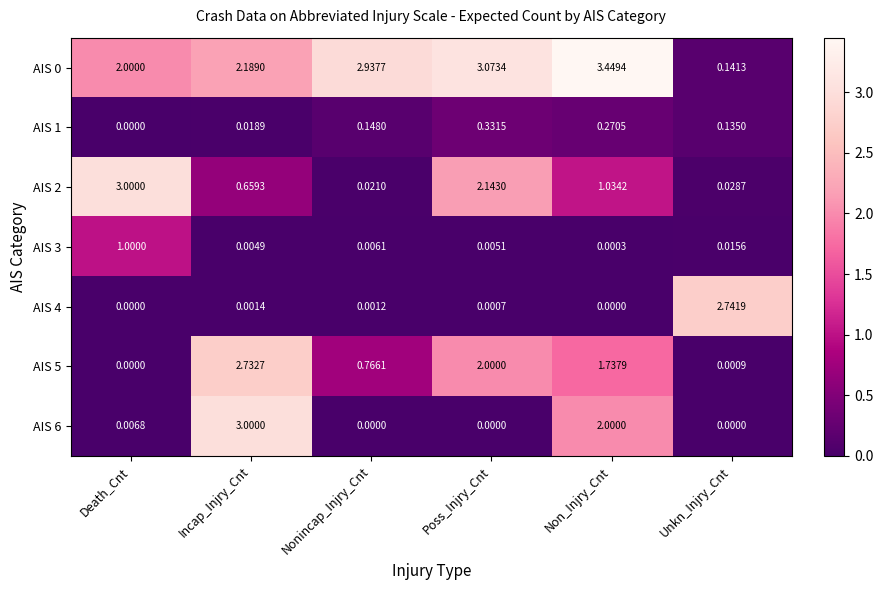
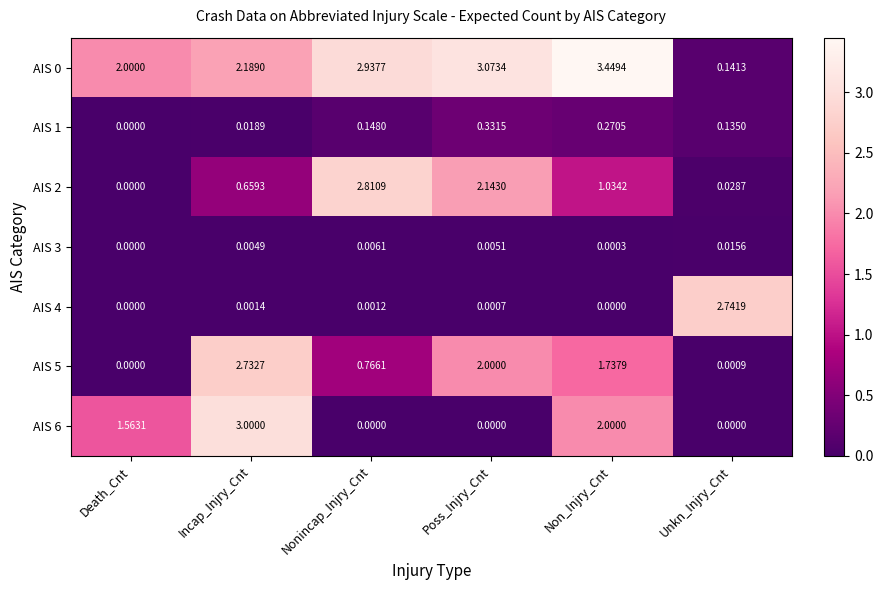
  {
    "AIS 0": {
      "Death_Cnt": 2.0000,
      "Incap_Injry_Cnt": 2.1890,
      "Nonincap_Injry_Cnt": 2.9377,
      "Poss_Injry_Cnt": 3.0734,
      "Non_Injry_Cnt": 3.4494,
      "Unkn_Injry_Cnt": 0.1413
    },
    "AIS 1": {
      "Death_Cnt": 0.0000,
      "Incap_Injry_Cnt": 0.0189,
      "Nonincap_Injry_Cnt": 0.1480,
      "Poss_Injry_Cnt": 0.3315,
      "Non_Injry_Cnt": 0.2705,
      "Unkn_Injry_Cnt": 0.1350
    },
    "AIS 2": {
-     "Death_Cnt": 3.0000,
+     "Death_Cnt": 0.0000,
      "Incap_Injry_Cnt": 0.6593,
-     "Nonincap_Injry_Cnt": 0.0210,
+     "Nonincap_Injry_Cnt": 2.8109,
      "Poss_Injry_Cnt": 2.1430,
      "Non_Injry_Cnt": 1.0342,
      "Unkn_Injry_Cnt": 0.0287
    },
    "AIS 3": {
-     "Death_Cnt": 1.0000,
+     "Death_Cnt": 0.0000,
      "Incap_Injry_Cnt": 0.0049,
      "Nonincap_Injry_Cnt": 0.0061,
      "Poss_Injry_Cnt": 0.0051,
      "Non_Injry_Cnt": 0.0003,
      "Unkn_Injry_Cnt": 0.0156
    },
    "AIS 4": {
      "Death_Cnt": 0.0000,
      "Incap_Injry_Cnt": 0.0014,
      "Nonincap_Injry_Cnt": 0.0012,
      "Poss_Injry_Cnt": 0.0007,
      "Non_Injry_Cnt": 0.0000,
      "Unkn_Injry_Cnt": 2.7419
    },
    "AIS 5": {
      "Death_Cnt": 0.0000,
      "Incap_Injry_Cnt": 2.7327,
      "Nonincap_Injry_Cnt": 0.7661,
      "Poss_Injry_Cnt": 2.0000,
      "Non_Injry_Cnt": 1.7379,
      "Unkn_Injry_Cnt": 0.0009
    },
    "AIS 6": {
-     "Death_Cnt": 0.0068,
+     "Death_Cnt": 1.5631,
      "Incap_Injry_Cnt": 3.0000,
      "Nonincap_Injry_Cnt": 0.0000,
      "Poss_Injry_Cnt": 0.0000,
      "Non_Injry_Cnt": 2.0000,
      "Unkn_Injry_Cnt": 0.0000
    }
  }
